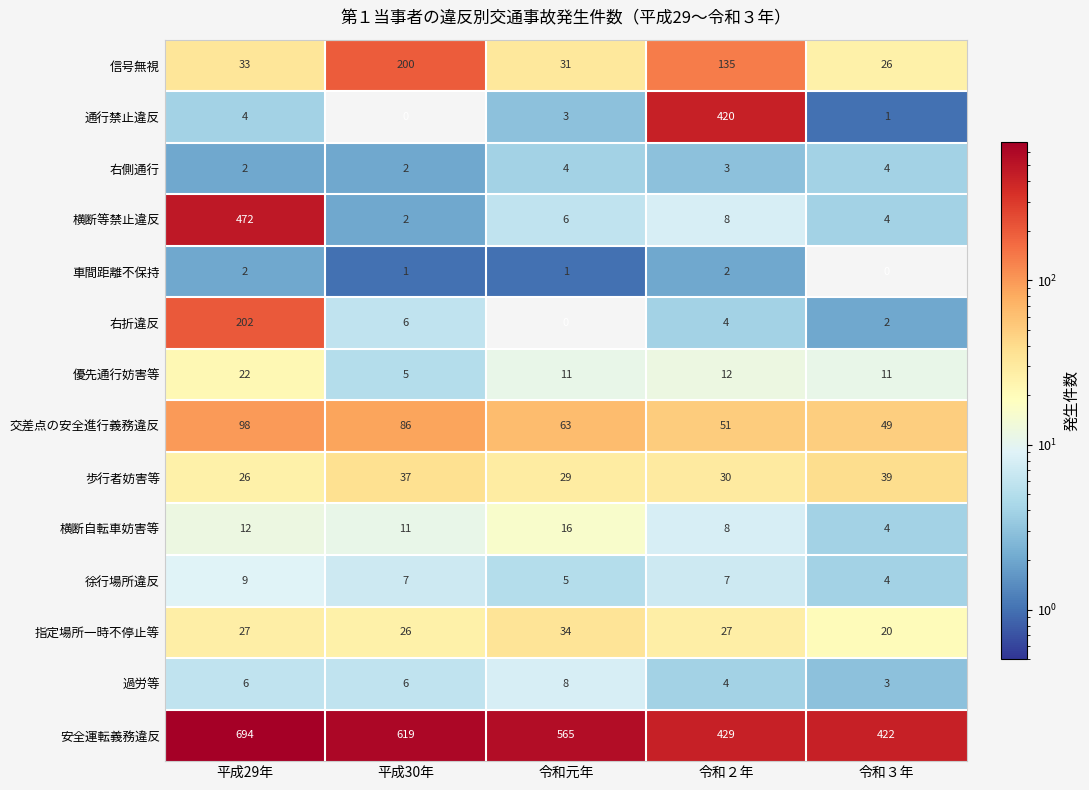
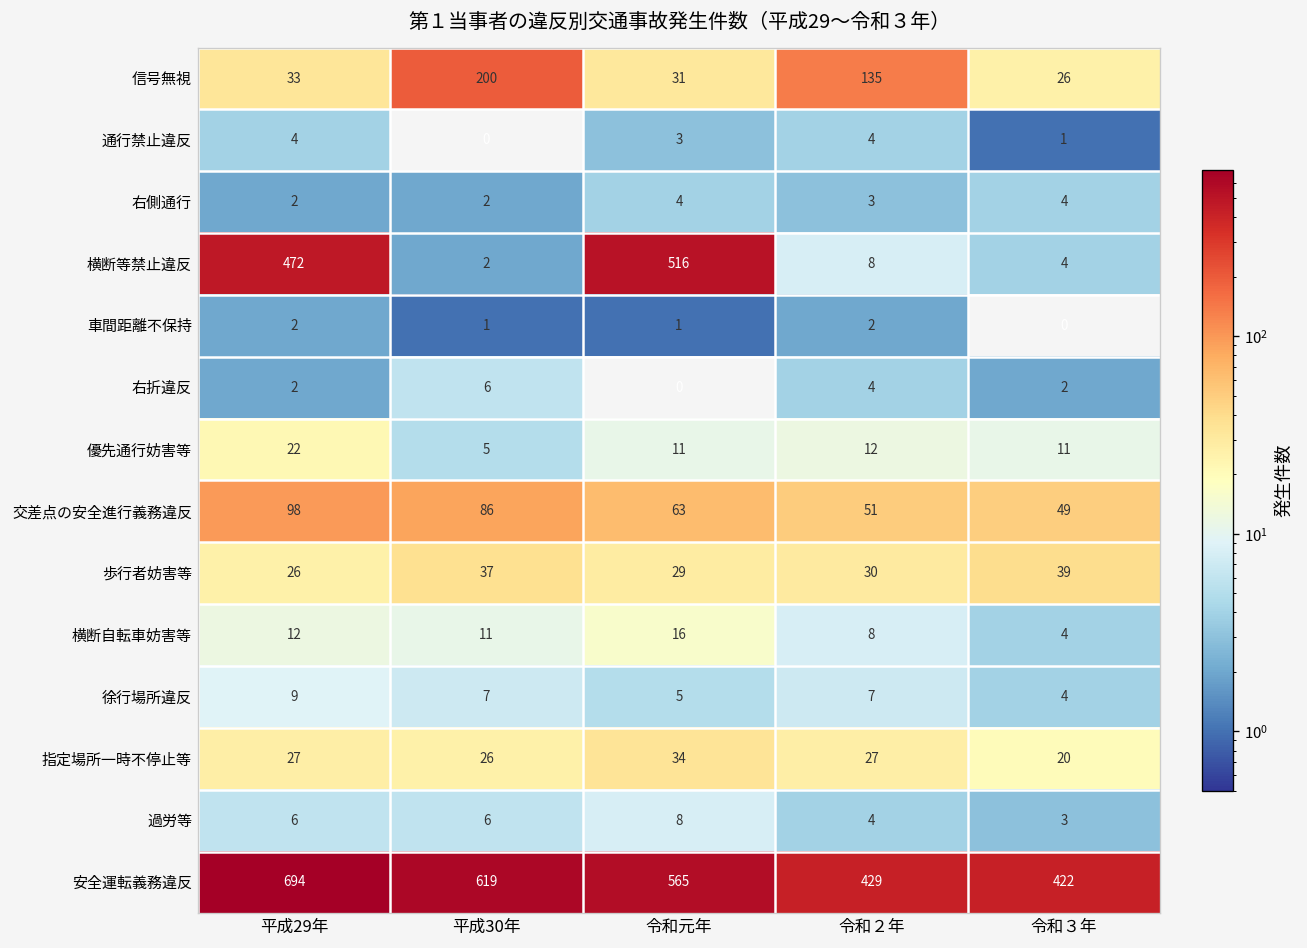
  {
    "信号無視": {
      "平成29年": 33,
      "平成30年": 200,
      "令和元年": 31,
      "令和２年": 135,
      "令和３年": 26
    },
    "通行禁止違反": {
      "平成29年": 4,
      "令和元年": 3,
-     "令和２年": 420,
+     "令和２年": 4,
      "令和３年": 1
    },
    "右側通行": {
      "平成29年": 2,
      "平成30年": 2,
      "令和元年": 4,
      "令和２年": 3,
      "令和３年": 4
    },
    "横断等禁止違反": {
      "平成29年": 472,
      "平成30年": 2,
-     "令和元年": 6,
+     "令和元年": 516,
      "令和２年": 8,
      "令和３年": 4
    },
    "車間距離不保持": {
      "平成29年": 2,
      "平成30年": 1,
      "令和元年": 1,
      "令和２年": 2
    },
    "右折違反": {
-     "平成29年": 202,
+     "平成29年": 2,
      "平成30年": 6,
      "令和２年": 4,
      "令和３年": 2
    },
    "優先通行妨害等": {
      "平成29年": 22,
      "平成30年": 5,
      "令和元年": 11,
      "令和２年": 12,
      "令和３年": 11
    },
    "交差点の安全進行義務違反": {
      "平成29年": 98,
      "平成30年": 86,
      "令和元年": 63,
      "令和２年": 51,
      "令和３年": 49
    },
    "歩行者妨害等": {
      "平成29年": 26,
      "平成30年": 37,
      "令和元年": 29,
      "令和２年": 30,
      "令和３年": 39
    },
    "横断自転車妨害等": {
      "平成29年": 12,
      "平成30年": 11,
      "令和元年": 16,
      "令和２年": 8,
      "令和３年": 4
    },
    "徐行場所違反": {
      "平成29年": 9,
      "平成30年": 7,
      "令和元年": 5,
      "令和２年": 7,
      "令和３年": 4
    },
    "指定場所一時不停止等": {
      "平成29年": 27,
      "平成30年": 26,
      "令和元年": 34,
      "令和２年": 27,
      "令和３年": 20
    },
    "過労等": {
      "平成29年": 6,
      "平成30年": 6,
      "令和元年": 8,
      "令和２年": 4,
      "令和３年": 3
    },
    "安全運転義務違反": {
      "平成29年": 694,
      "平成30年": 619,
      "令和元年": 565,
      "令和２年": 429,
      "令和３年": 422
    }
  }
